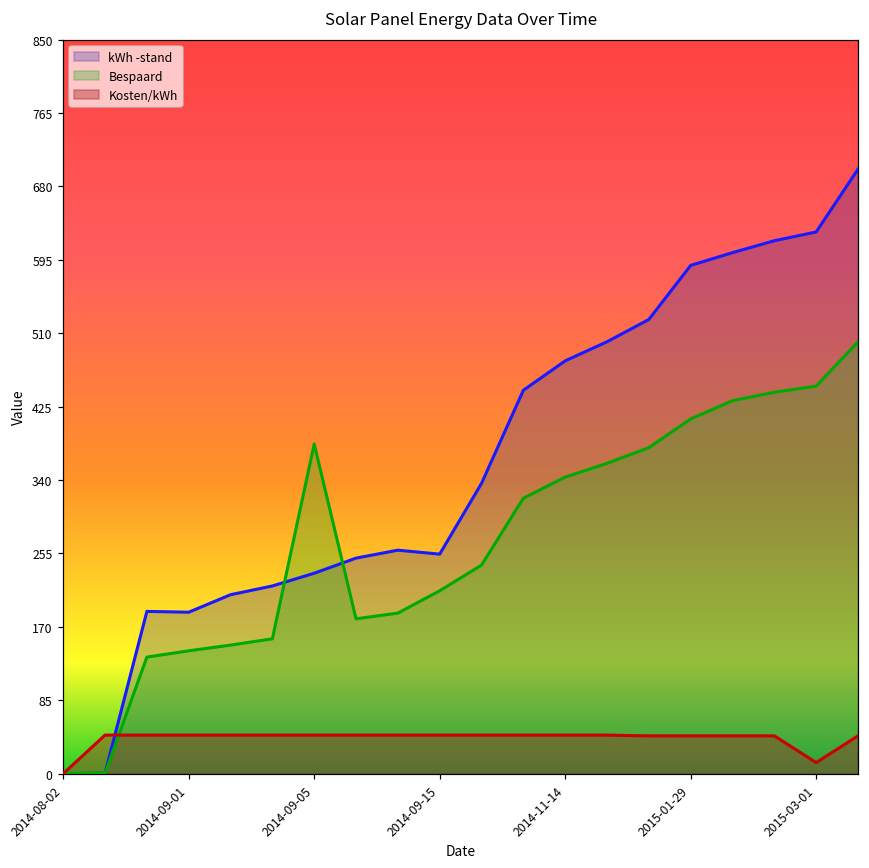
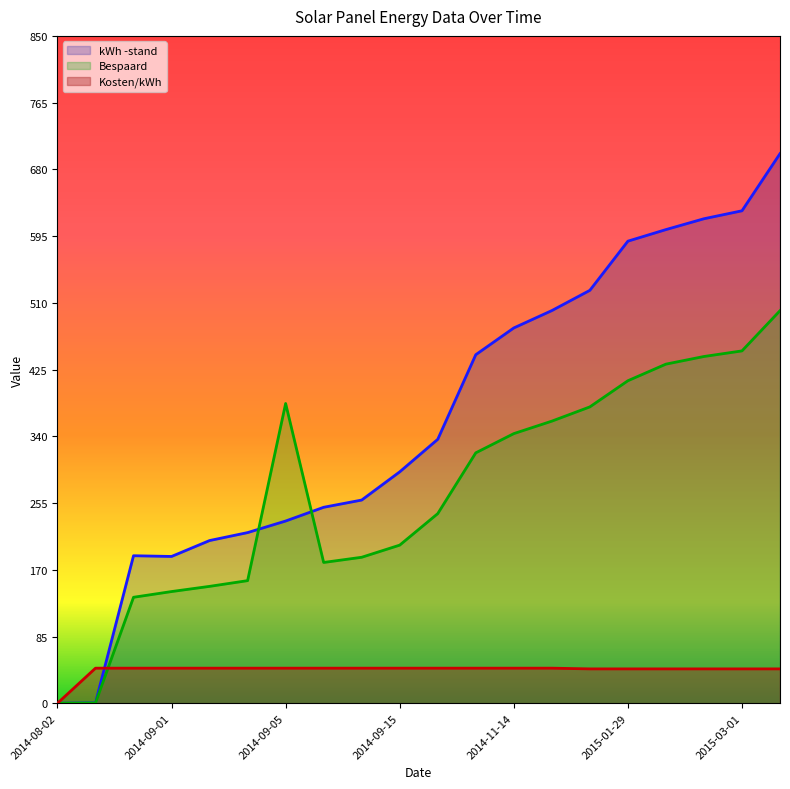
  {
    "kWh -stand": {
      "2014-09-01": 190,
      "2014-09-05": 230,
-     "2014-09-15": 250,
+     "2014-09-15": 290,
      "2014-11-14": 480,
      "2015-01-29": 590,
      "2015-03-01": 630
    },
    "Bespaard": {
      "2014-09-01": 140,
      "2014-09-05": 380,
-     "2014-09-15": 210,
+     "2014-09-15": 200,
      "2014-11-14": 340,
      "2015-01-29": 410,
      "2015-03-01": 450
    },
    "Kosten/kWh": {
      "2014-09-01": 40,
      "2014-09-05": 40,
      "2014-09-15": 40,
      "2014-11-14": 40,
      "2015-01-29": 40,
-     "2015-03-01": 10
+     "2015-03-01": 40
    }
  }
